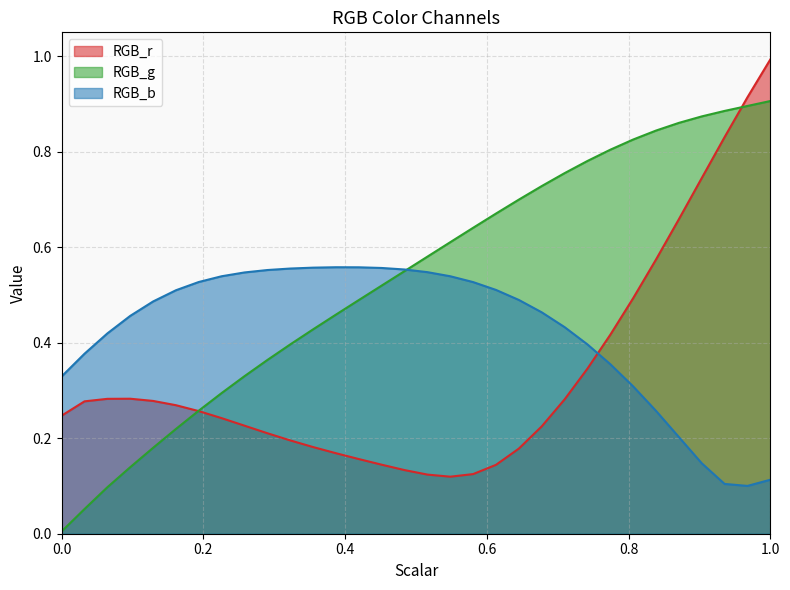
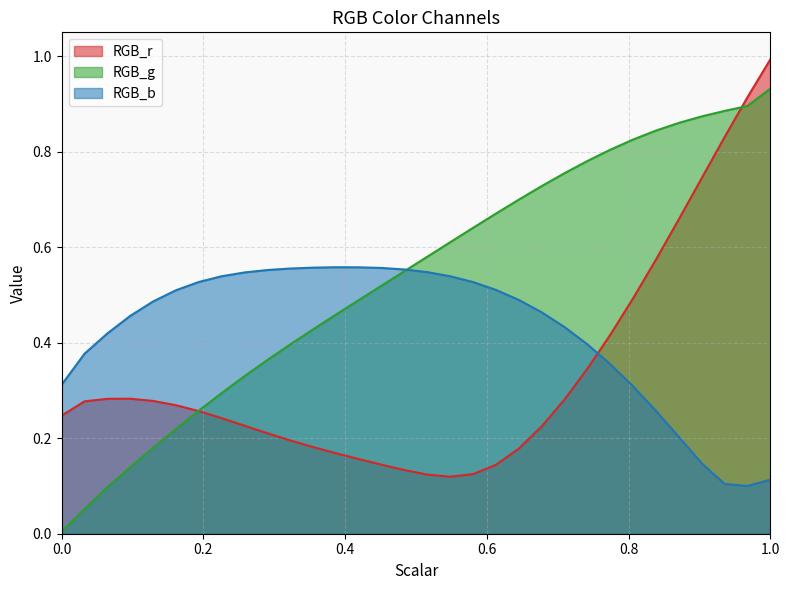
  {
    "RGB_r": {
      "0.0": 0.25,
      "1.0": 0.99
    },
    "RGB_g": {
      "0.0": 0.00,
-     "1.0": 0.91
+     "1.0": 0.93
    },
    "RGB_b": {
-     "0.0": 0.33,
+     "0.0": 0.31,
      "1.0": 0.11
    }
  }
